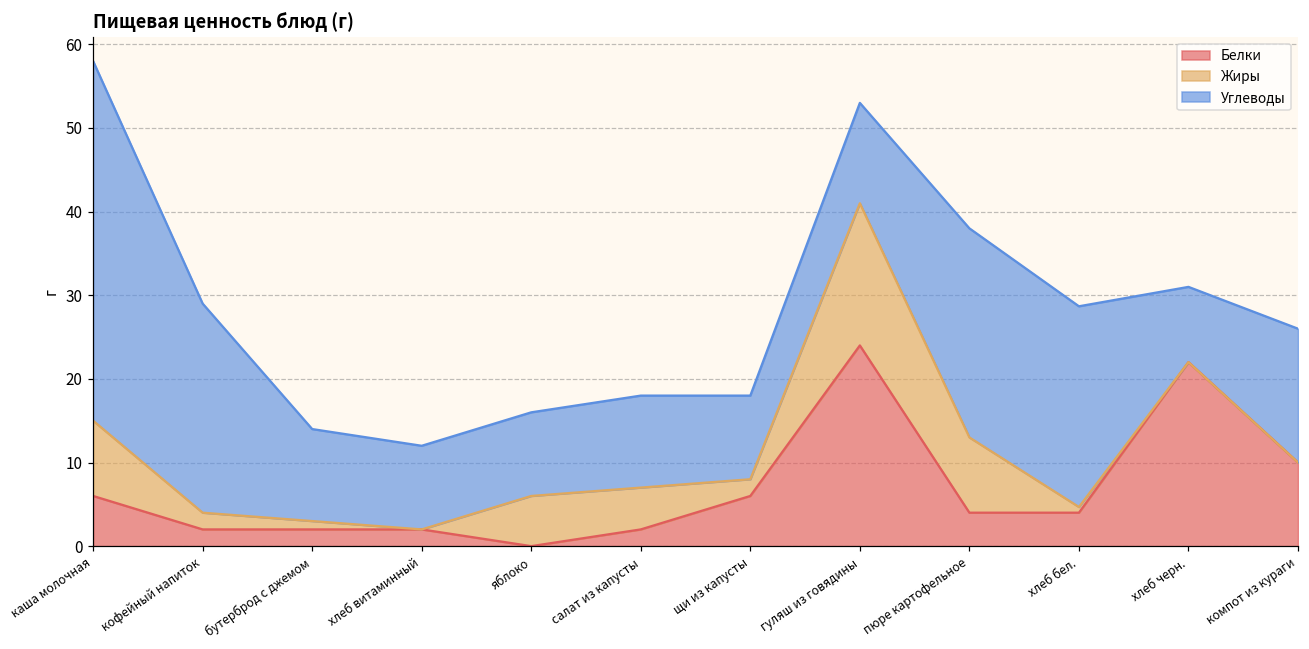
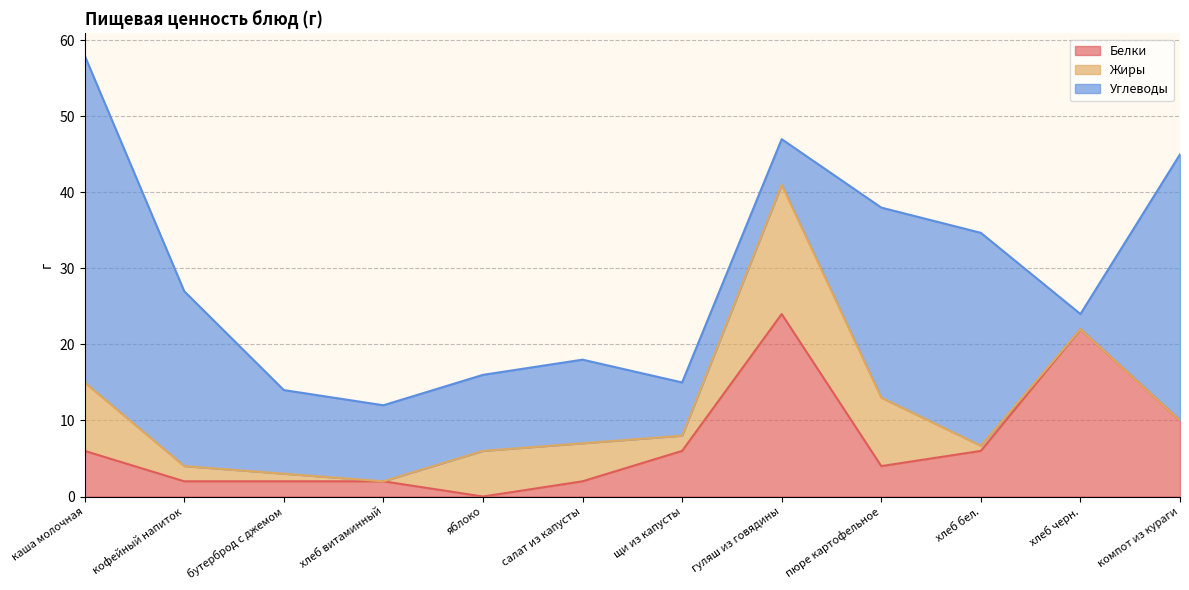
  {
    "Белки": {
      "каша молочная": 6,
      "кофейный напиток": 2,
      "бутерброд с джемом": 2,
      "яблоко": 0,
      "салат из капусты": 2,
      "щи из капусты": 6,
      "гуляш из говядины": 24,
      "пюре картофельное": 4,
-     "хлеб бел.": 4
+     "хлеб бел.": 6
    },
    "Жиры": {
      "каша молочная": 9,
      "кофейный напиток": 2,
      "бутерброд с джемом": 1,
      "яблоко": 6,
      "салат из капусты": 5,
      "щи из капусты": 2,
      "гуляш из говядины": 17,
      "пюре картофельное": 9,
      "хлеб бел.": 1
    },
    "Углеводы": {
      "каша молочная": 43,
-     "кофейный напиток": 25,
+     "кофейный напиток": 23,
      "бутерброд с джемом": 11,
      "хлеб витаминный": 10,
      "яблоко": 10,
      "салат из капусты": 11,
-     "щи из капусты": 10,
-     "гуляш из говядины": 12,
+     "щи из капусты": 7,
+     "гуляш из говядины": 6,
      "пюре картофельное": 25,
-     "хлеб бел.": 24,
-     "хлеб черн.": 9,
-     "компот из кураги": 16
+     "хлеб бел.": 28,
+     "хлеб черн.": 2,
+     "компот из кураги": 35
    }
  }
